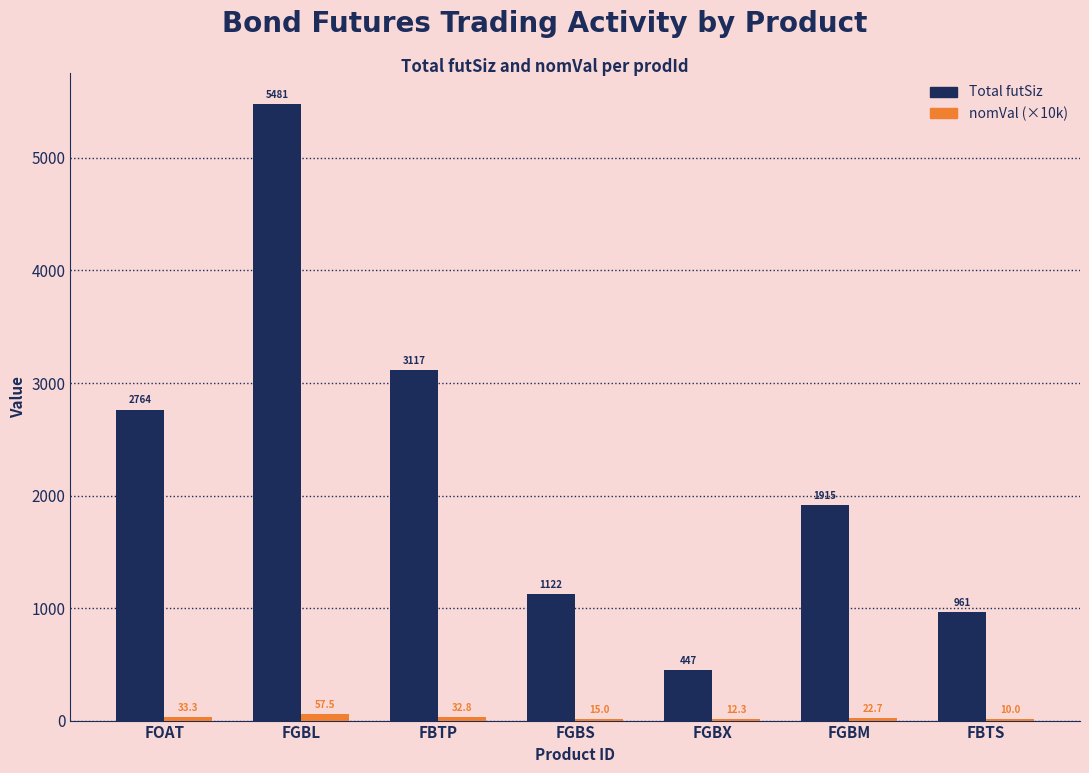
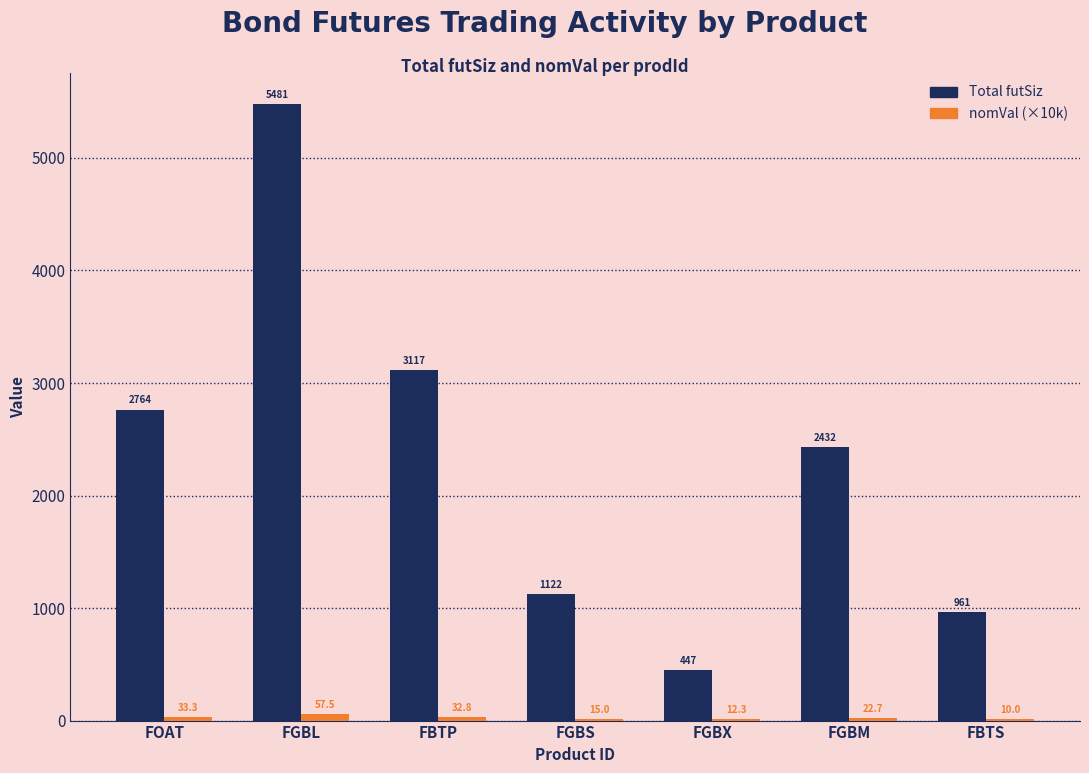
  {
    "Total futSiz": {
      "FOAT": 2764,
      "FGBL": 5481,
      "FBTP": 3117,
      "FGBS": 1122,
      "FGBX": 447,
-     "FGBM": 1915,
+     "FGBM": 2432,
      "FBTS": 961
    },
    "nomVal (×10k)": {
      "FOAT": 33.3,
      "FGBL": 57.5,
      "FBTP": 32.8,
      "FGBS": 15.0,
      "FGBX": 12.3,
      "FGBM": 22.7,
      "FBTS": 10.0
    }
  }
